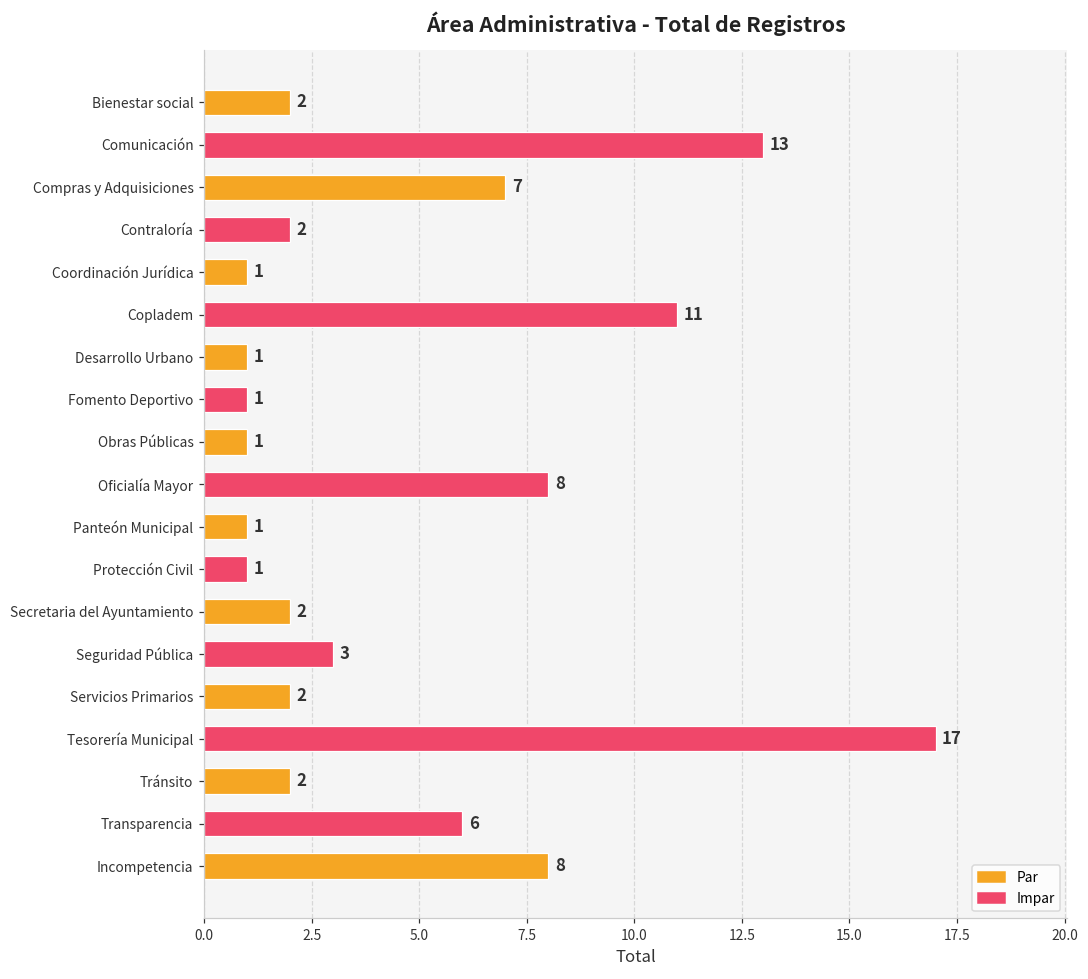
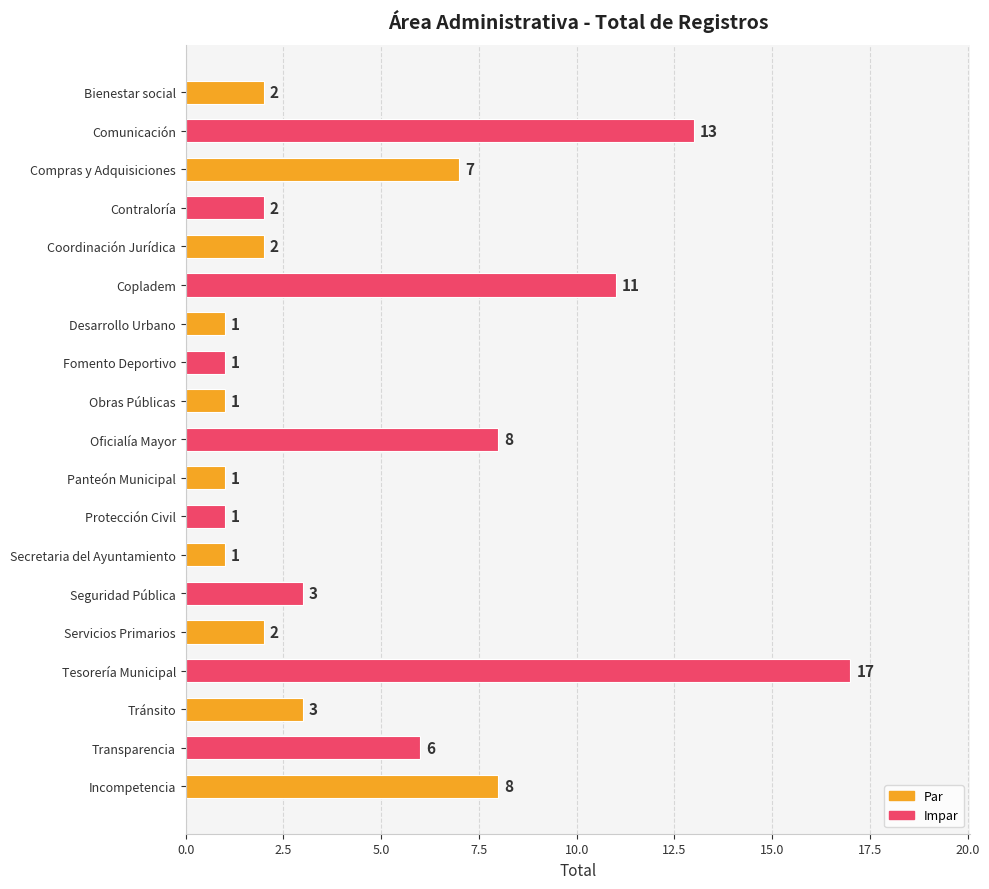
  {
    "Bienestar social": 2,
    "Comunicación": 13,
    "Compras y Adquisiciones": 7,
    "Contraloría": 2,
-   "Coordinación Jurídica": 1,
+   "Coordinación Jurídica": 2,
    "Copladem": 11,
    "Desarrollo Urbano": 1,
    "Fomento Deportivo": 1,
    "Obras Públicas": 1,
    "Oficialía Mayor": 8,
    "Panteón Municipal": 1,
    "Protección Civil": 1,
-   "Secretaria del Ayuntamiento": 2,
+   "Secretaria del Ayuntamiento": 1,
    "Seguridad Pública": 3,
    "Servicios Primarios": 2,
    "Tesorería Municipal": 17,
-   "Tránsito": 2,
+   "Tránsito": 3,
    "Transparencia": 6,
    "Incompetencia": 8
  }
